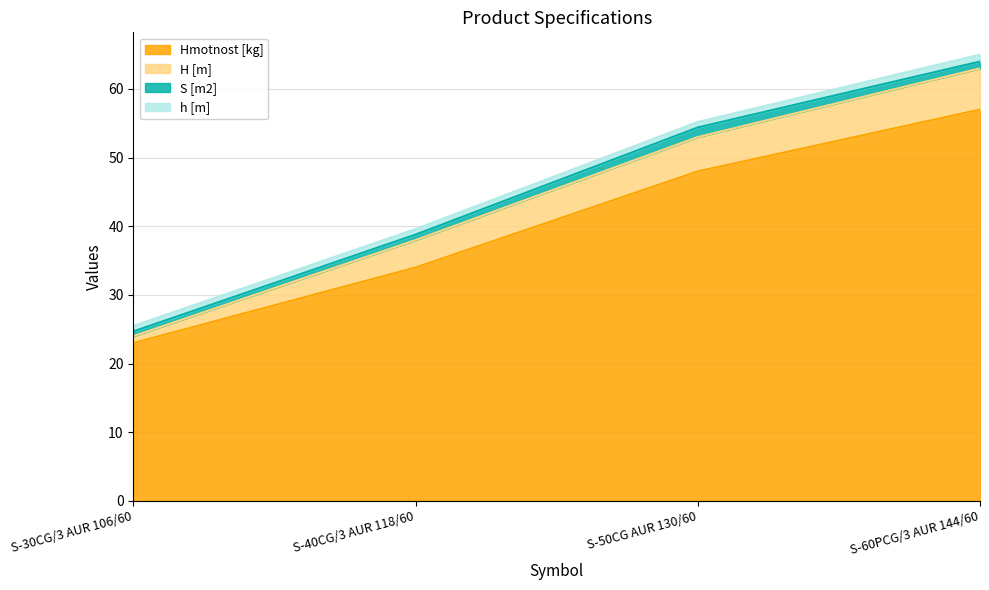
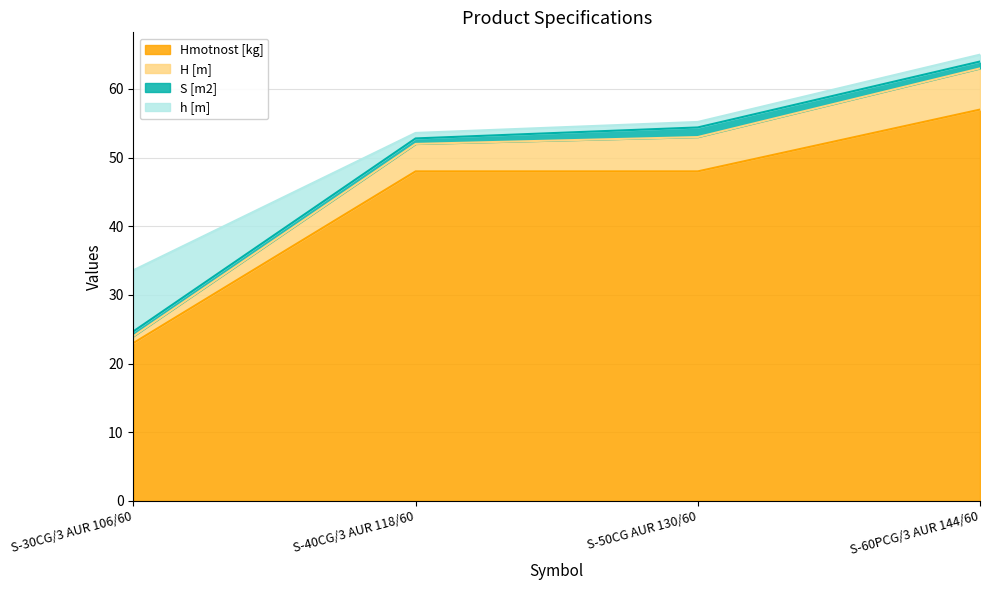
  {
    "Hmotnost [kg]": {
      "S-30CG/3 AUR 106/60": 23,
-     "S-40CG/3 AUR 118/60": 34,
+     "S-40CG/3 AUR 118/60": 48,
      "S-50CG AUR 130/60": 48,
      "S-60PCG/3 AUR 144/60": 57
    },
    "H [m]": {
      "S-30CG/3 AUR 106/60": 1,
      "S-40CG/3 AUR 118/60": 4,
      "S-50CG AUR 130/60": 5,
      "S-60PCG/3 AUR 144/60": 6
    },
    "S [m2]": {
      "S-30CG/3 AUR 106/60": 1,
      "S-40CG/3 AUR 118/60": 1,
      "S-50CG AUR 130/60": 1,
      "S-60PCG/3 AUR 144/60": 1
    },
    "h [m]": {
-     "S-30CG/3 AUR 106/60": 1,
+     "S-30CG/3 AUR 106/60": 9,
      "S-40CG/3 AUR 118/60": 1,
      "S-50CG AUR 130/60": 1,
      "S-60PCG/3 AUR 144/60": 1
    }
  }
